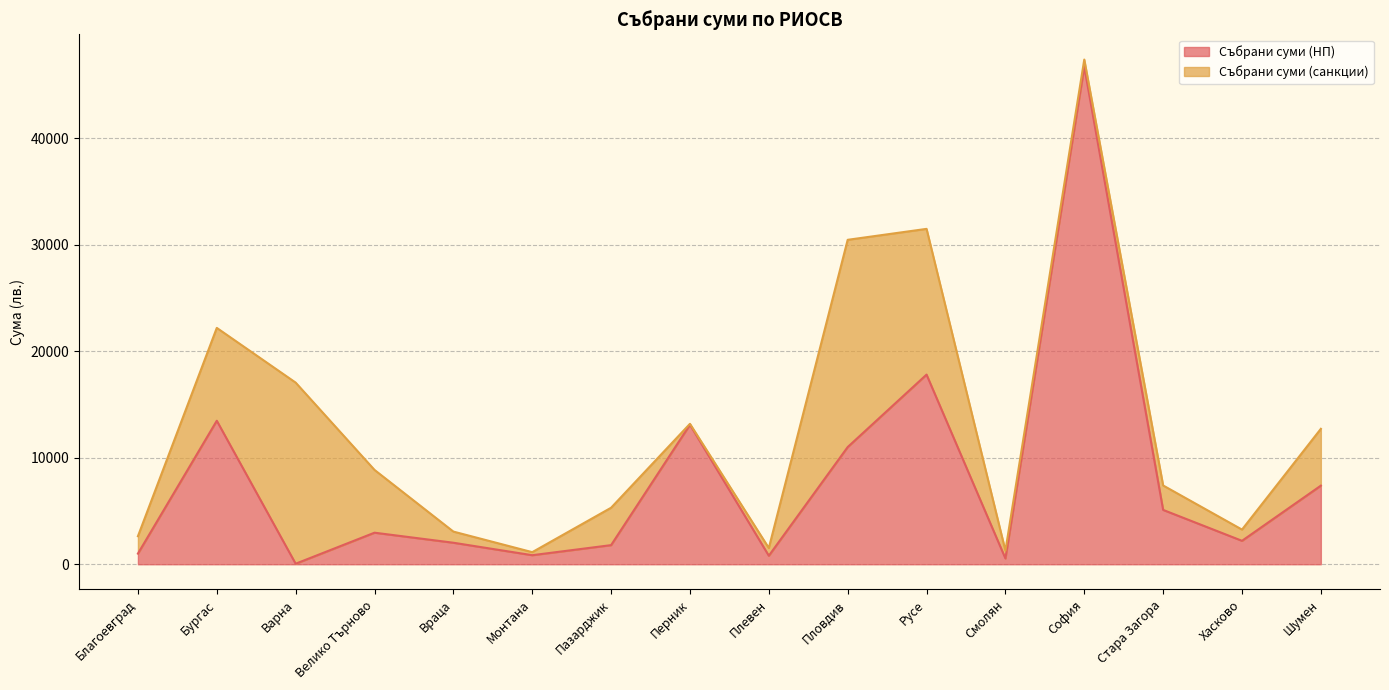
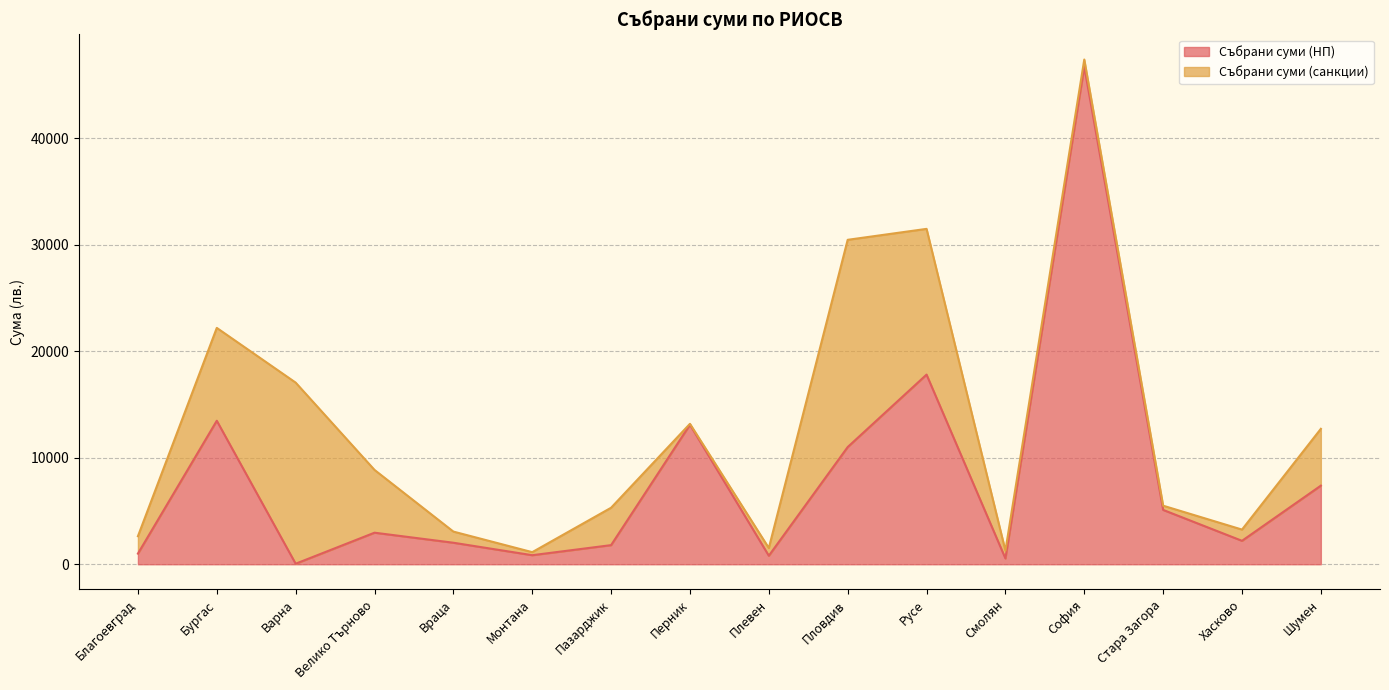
  {
    "Събрани суми (НП)": {
      "Благоевград": 1000,
      "Бургас": 13500,
      "Варна": 100,
      "Велико Търново": 3000,
      "Враца": 2000,
      "Монтана": 900,
      "Пазарджик": 1800,
      "Плевен": 800,
      "Пловдив": 11000,
      "Русе": 17800,
      "Смолян": 500,
      "София": 46700,
      "Стара Загора": 5100,
      "Хасково": 2200,
      "Шумен": 7400
    },
    "Събрани суми (санкции)": {
      "Благоевград": 1600,
      "Бургас": 8700,
      "Варна": 17000,
      "Велико Търново": 5900,
      "Враца": 1000,
      "Монтана": 300,
      "Пазарджик": 3500,
      "Плевен": 700,
      "Пловдив": 19500,
      "Русе": 13700,
      "Смолян": 700,
      "София": 700,
-     "Стара Загора": 2300,
+     "Стара Загора": 400,
      "Хасково": 1100,
      "Шумен": 5300
    }
  }
